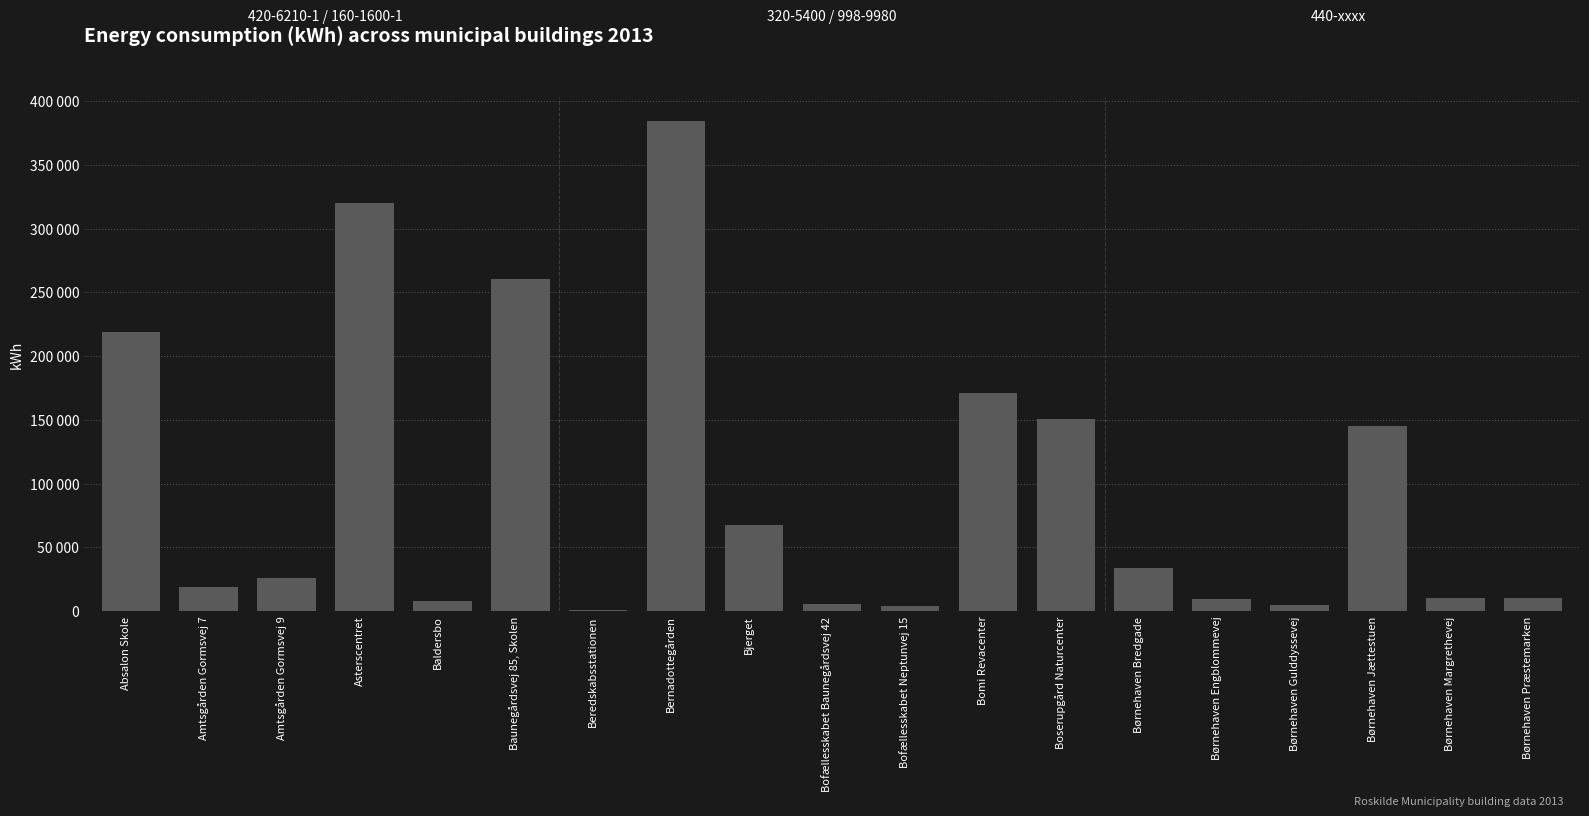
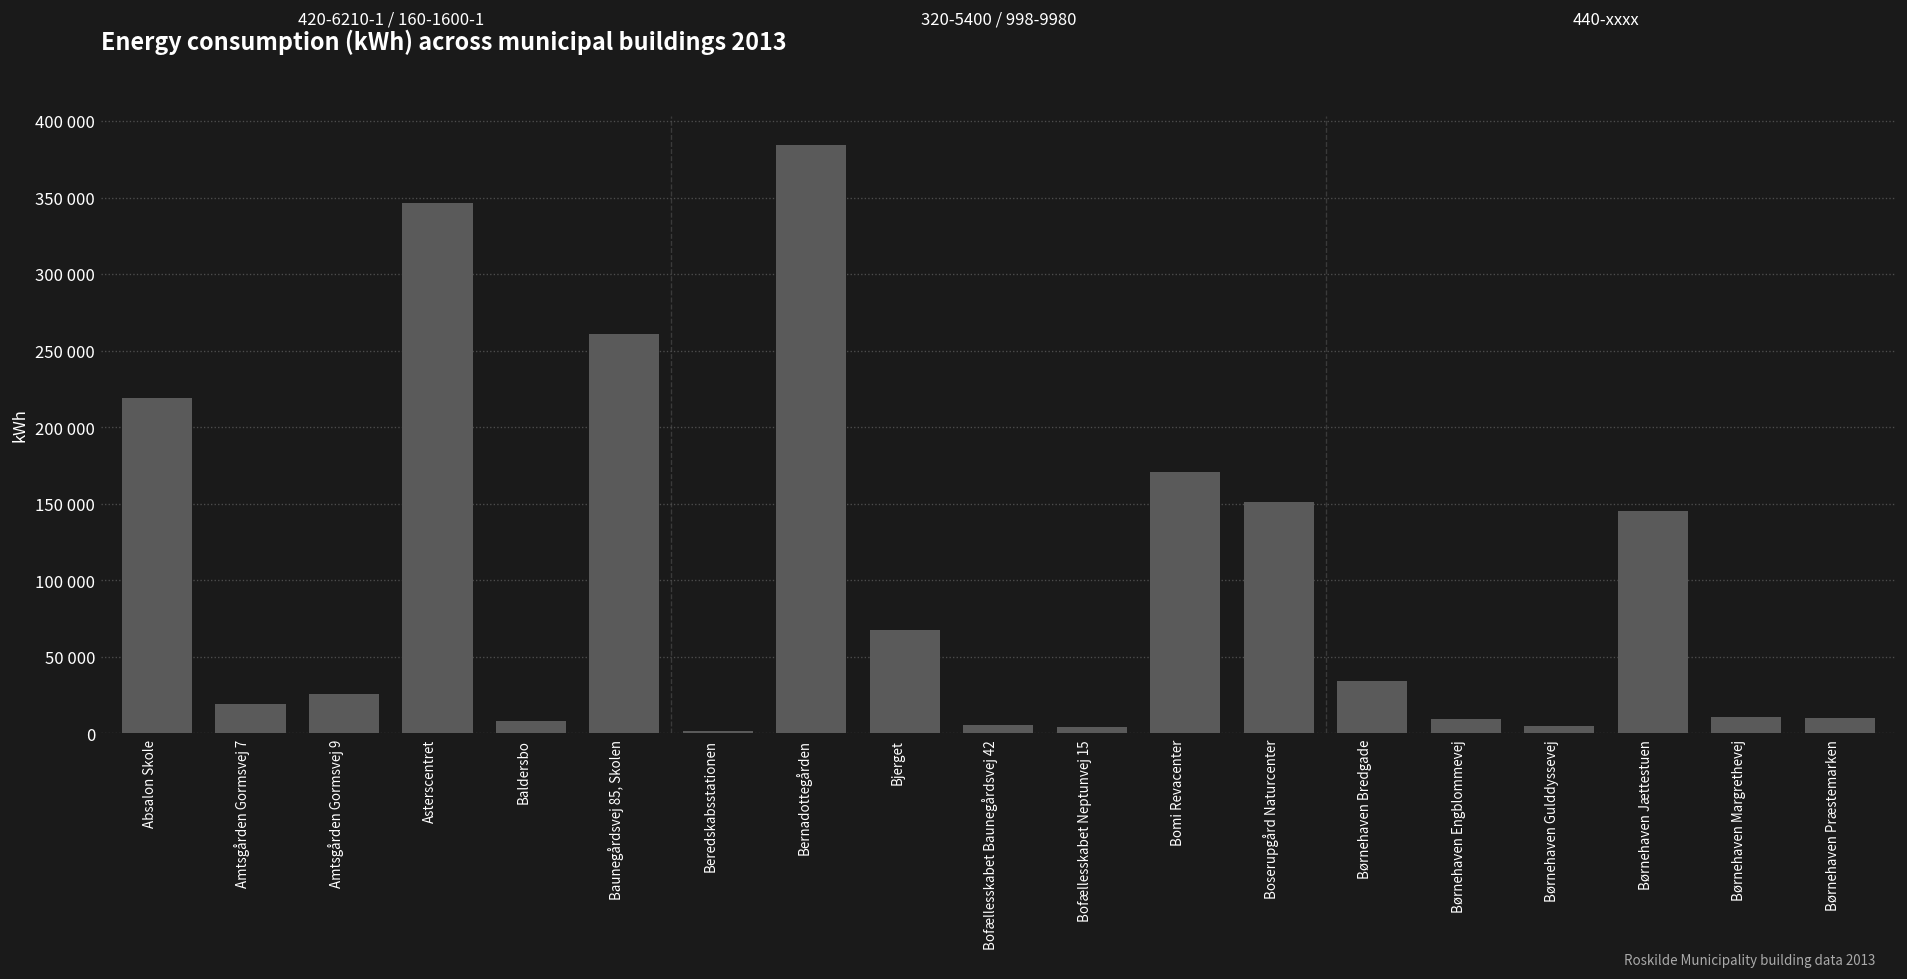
  {
    "Absalon Skole": 219000,
    "Amtsgården Gormsvej 7": 19000,
    "Amtsgården Gormsvej 9": 26000,
-   "Asterscentret": 320000,
+   "Asterscentret": 346000,
    "Baldersbo": 8000,
    "Baunegårdsvej 85, Skolen": 261000,
    "Bernadottegården": 384000,
    "Bjerget": 68000,
    "Bofællesskabet Baunegårdsvej 42": 5000,
    "Bofællesskabet Neptunvej 15": 4000,
    "Bomi Revacenter": 171000,
    "Boserupgård Naturcenter": 151000,
    "Børnehaven Bredgade": 34000,
    "Børnehaven Engblommevej": 10000,
    "Børnehaven Gulddyssevej": 4000,
    "Børnehaven Jættestuen": 145000,
    "Børnehaven Margrethevej": 11000,
    "Børnehaven Præstemarken": 10000
  }
